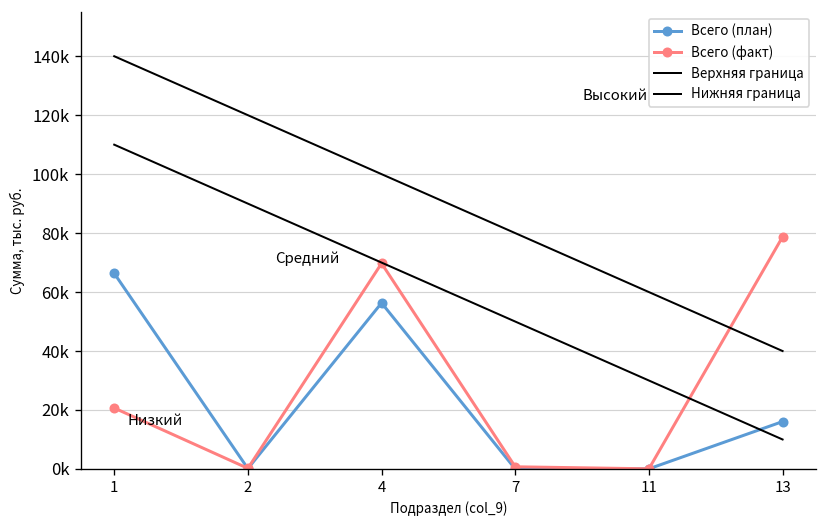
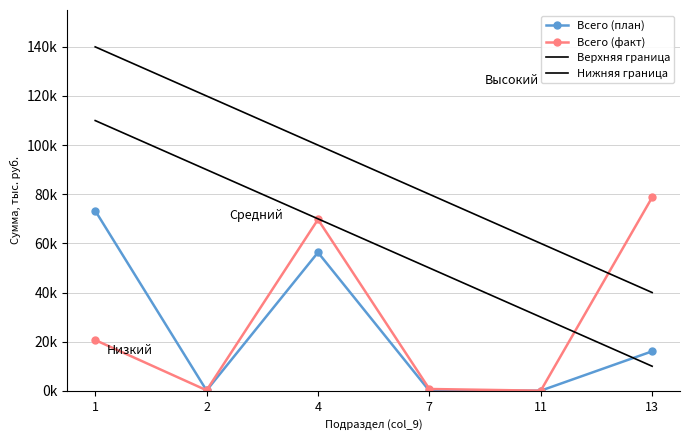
  {
    "Всего (план)": {
-     "1": 66000,
+     "1": 73000,
      "4": 56000,
      "13": 16000
    },
    "Всего (факт)": {
      "1": 21000,
      "13": 79000
    }
  }
